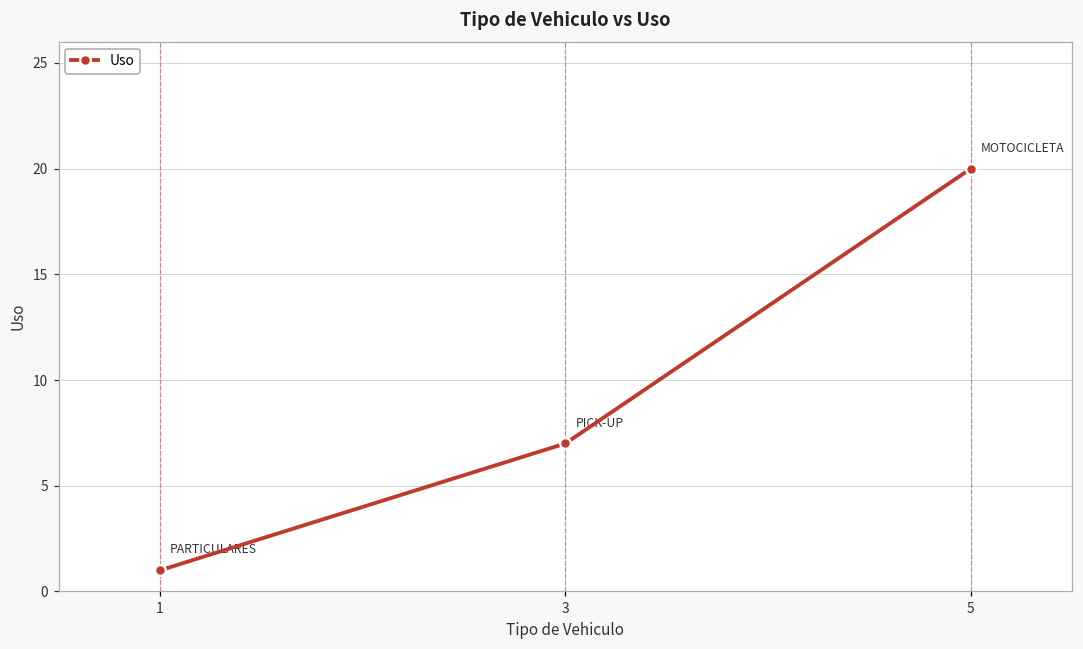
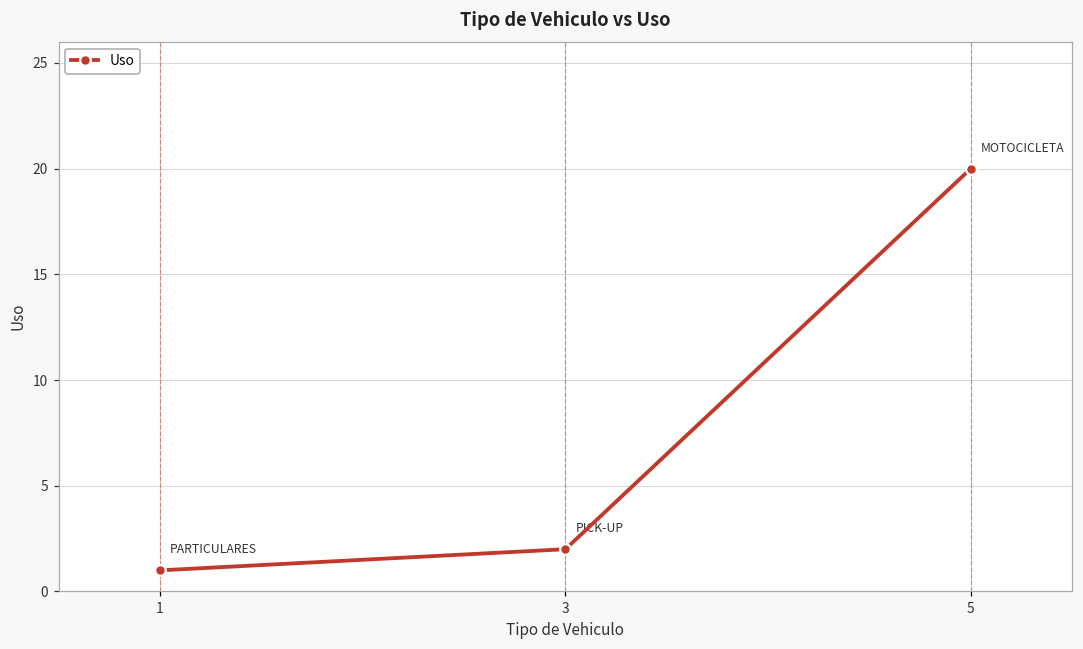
  {
    "1": 1,
-   "3": 7,
+   "3": 2,
    "5": 20
  }
